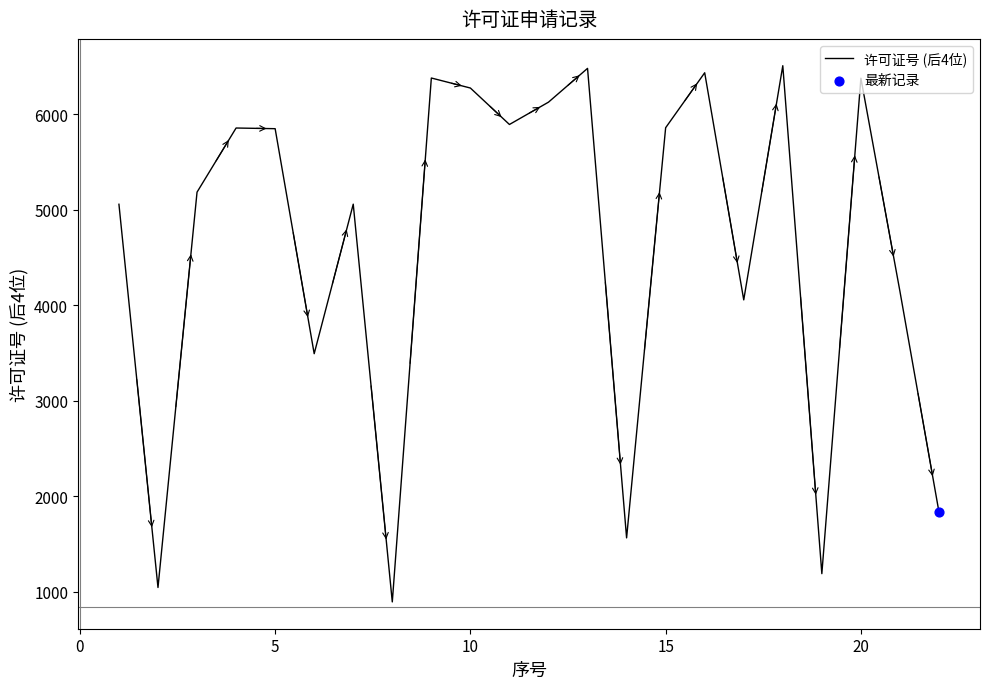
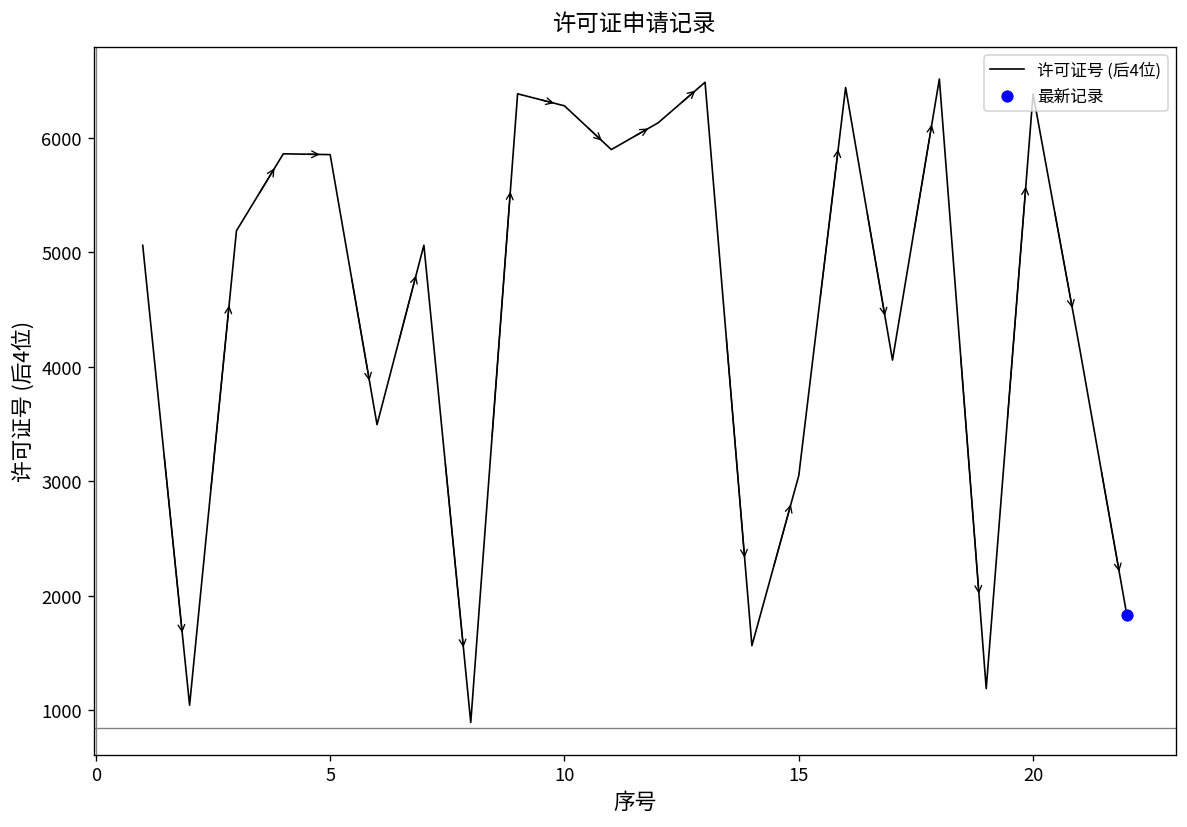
  {
    "许可证号 (后4位)": {
      "5": 5900,
      "10": 6300,
-     "15": 5900
+     "15": 3000
    }
  }
